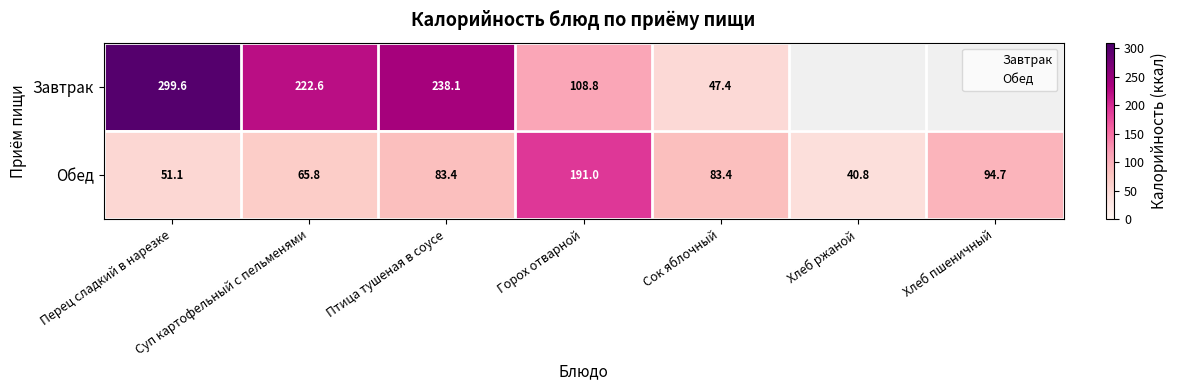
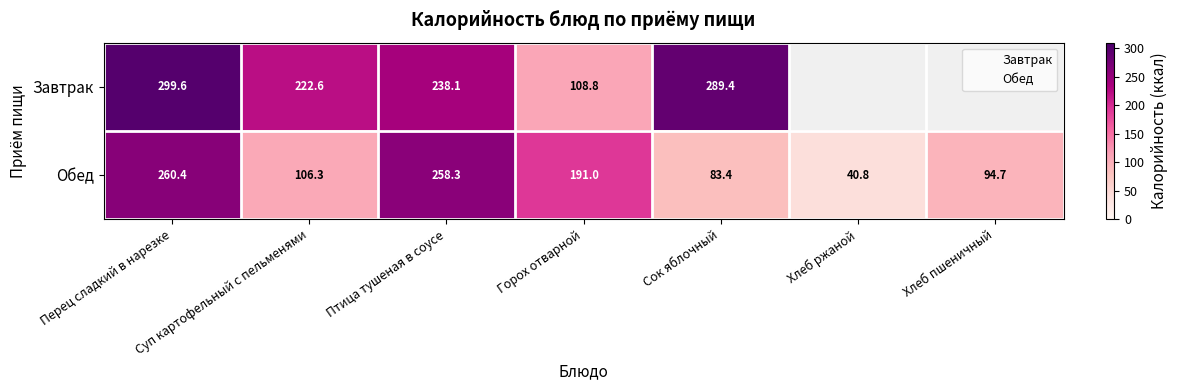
  {
    "Завтрак": {
      "Перец сладкий в нарезке": 299.6,
      "Суп картофельный с пельменями": 222.6,
      "Птица тушеная в соусе": 238.1,
      "Горох отварной": 108.8,
-     "Сок яблочный": 47.4
+     "Сок яблочный": 289.4
    },
    "Обед": {
-     "Перец сладкий в нарезке": 51.1,
-     "Суп картофельный с пельменями": 65.8,
-     "Птица тушеная в соусе": 83.4,
+     "Перец сладкий в нарезке": 260.4,
+     "Суп картофельный с пельменями": 106.3,
+     "Птица тушеная в соусе": 258.3,
      "Горох отварной": 191.0,
      "Сок яблочный": 83.4,
      "Хлеб ржаной": 40.8,
      "Хлеб пшеничный": 94.7
    }
  }
